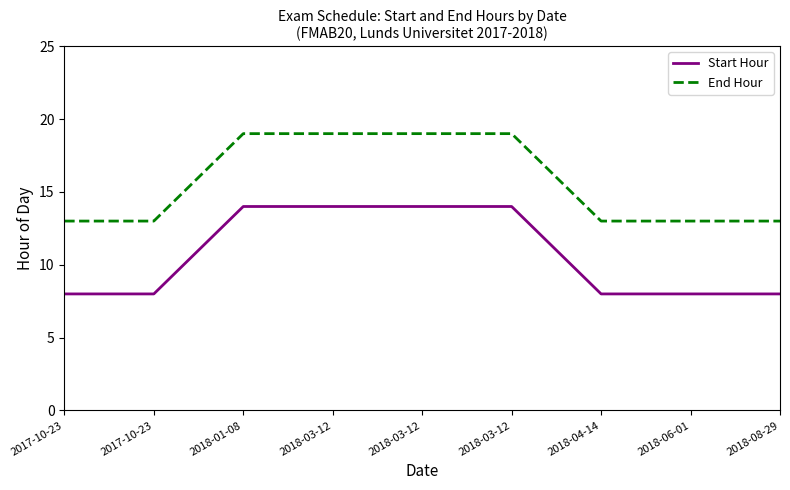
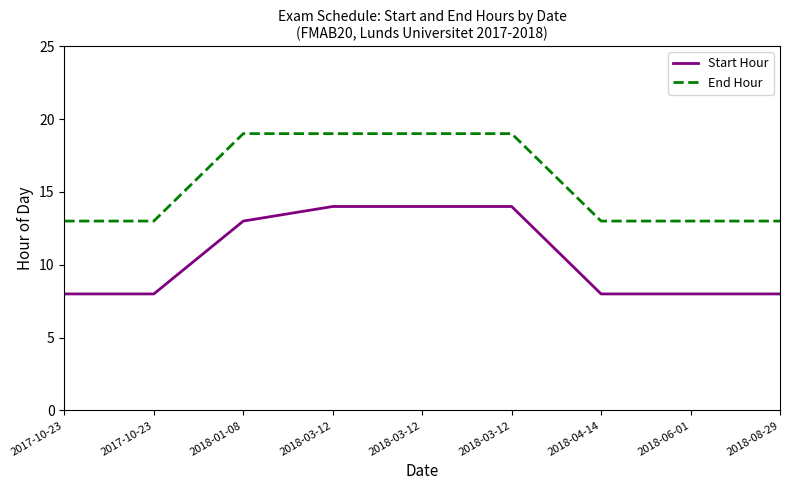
  {
    "Start Hour": {
-     "2018-01-08": 14,
+     "2018-01-08": 13,
      "2018-04-14": 8,
      "2018-06-01": 8,
      "2018-08-29": 8
    },
    "End Hour": {
      "2018-01-08": 19,
      "2018-04-14": 13,
      "2018-06-01": 13,
      "2018-08-29": 13
    }
  }
